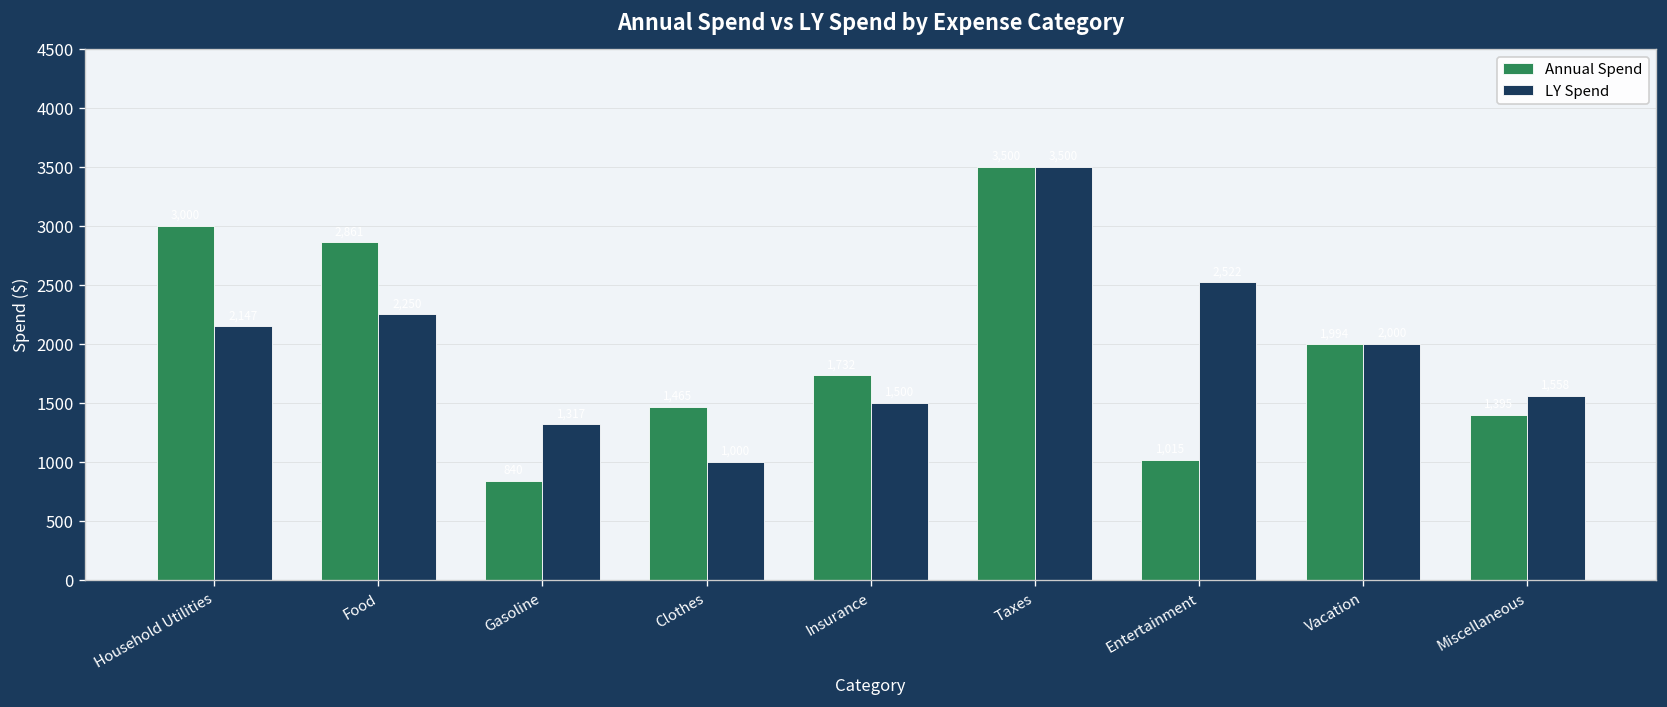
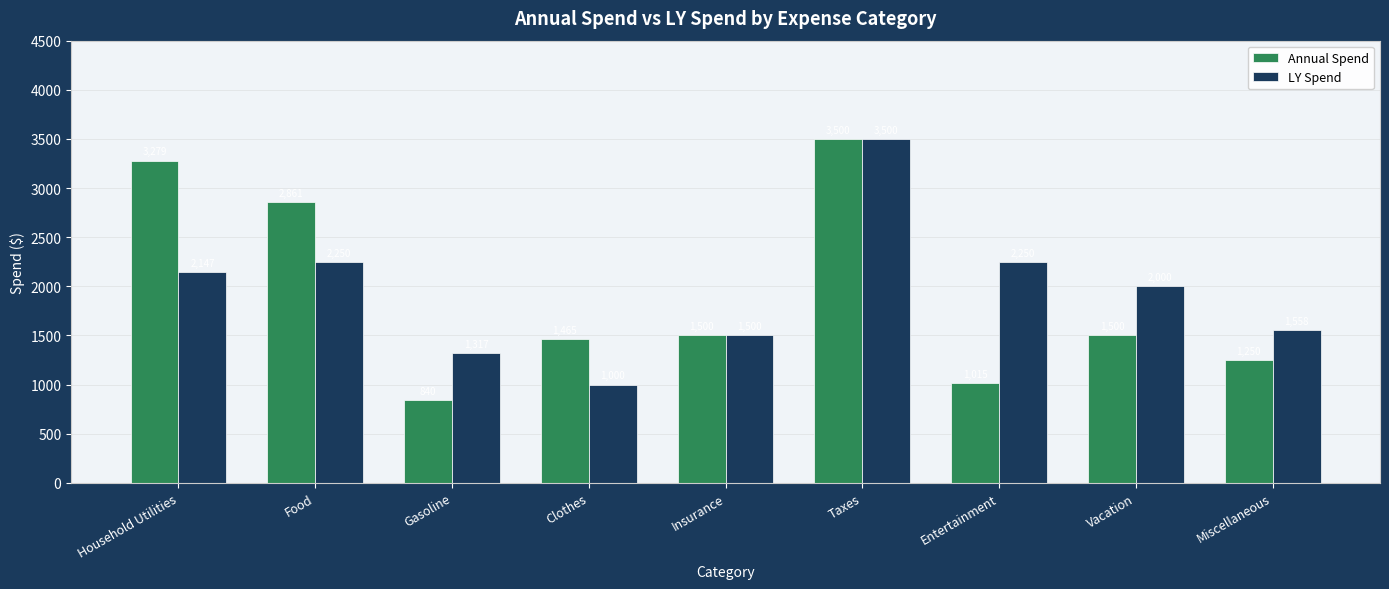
  {
    "Annual Spend": {
-     "Household Utilities": 3000,
+     "Household Utilities": 3300,
      "Food": 2900,
      "Gasoline": 800,
      "Clothes": 1500,
-     "Insurance": 1700,
+     "Insurance": 1500,
      "Taxes": 3500,
      "Entertainment": 1000,
-     "Vacation": 2000,
-     "Miscellaneous": 1400
+     "Vacation": 1500,
+     "Miscellaneous": 1300
    },
    "LY Spend": {
      "Household Utilities": 2100,
      "Food": 2300,
      "Gasoline": 1300,
      "Clothes": 1000,
      "Insurance": 1500,
      "Taxes": 3500,
-     "Entertainment": 2500,
+     "Entertainment": 2300,
      "Vacation": 2000,
      "Miscellaneous": 1600
    }
  }
